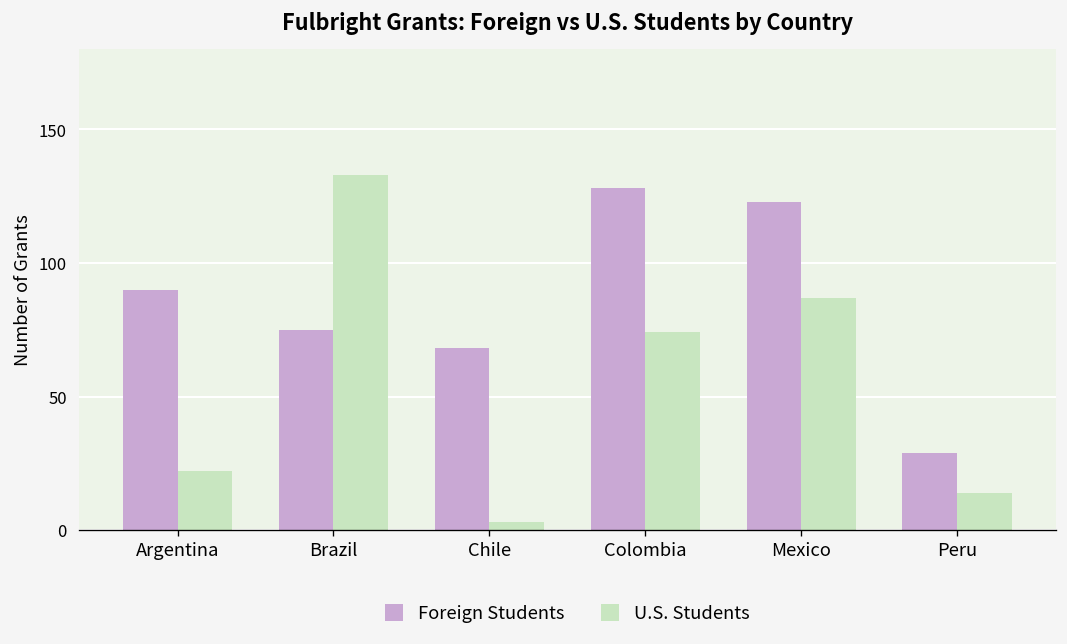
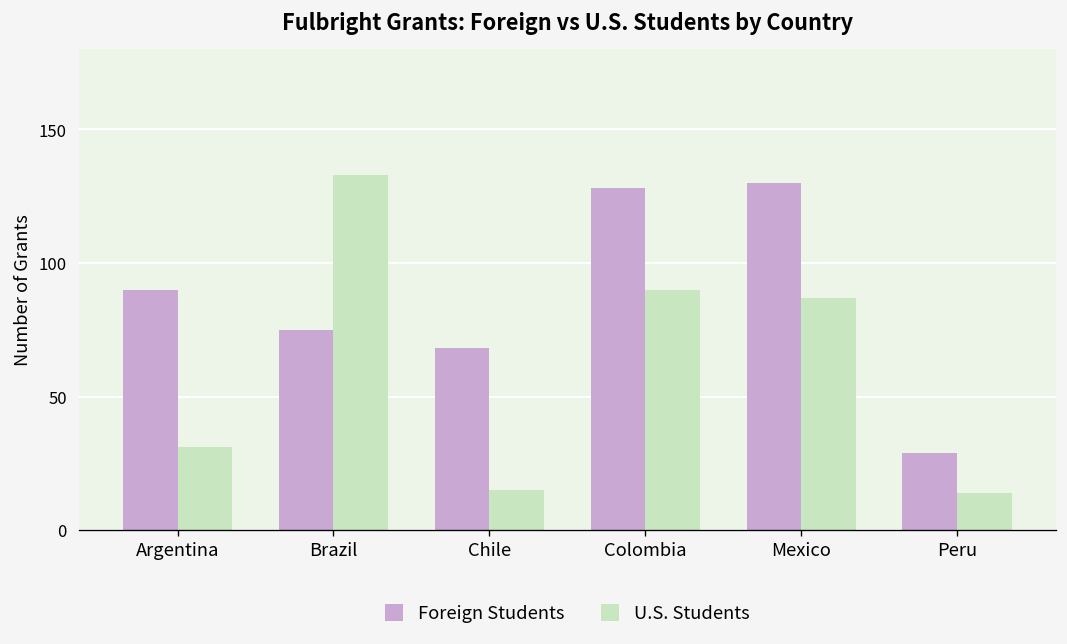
  {
    "Foreign Students": {
      "Argentina": 90,
      "Brazil": 75,
      "Chile": 68,
      "Colombia": 128,
-     "Mexico": 123,
+     "Mexico": 130,
      "Peru": 29
    },
    "U.S. Students": {
-     "Argentina": 22,
+     "Argentina": 31,
      "Brazil": 133,
-     "Chile": 3,
-     "Colombia": 74,
+     "Chile": 15,
+     "Colombia": 90,
      "Mexico": 87,
      "Peru": 14
    }
  }
